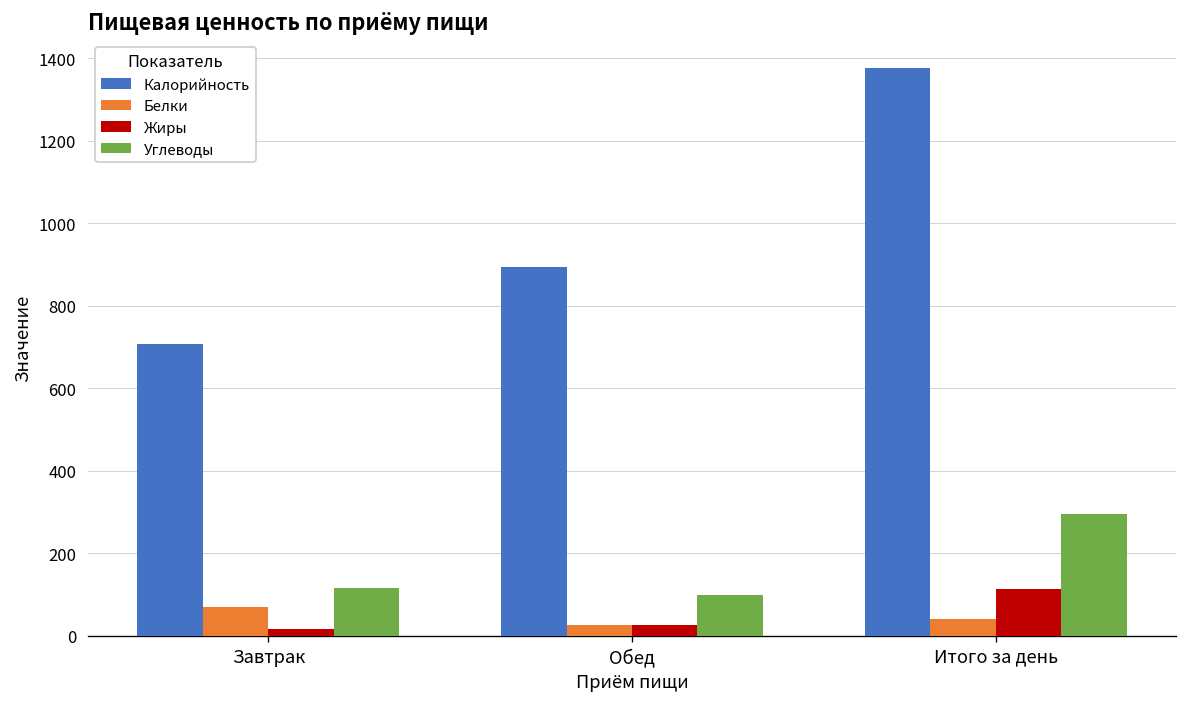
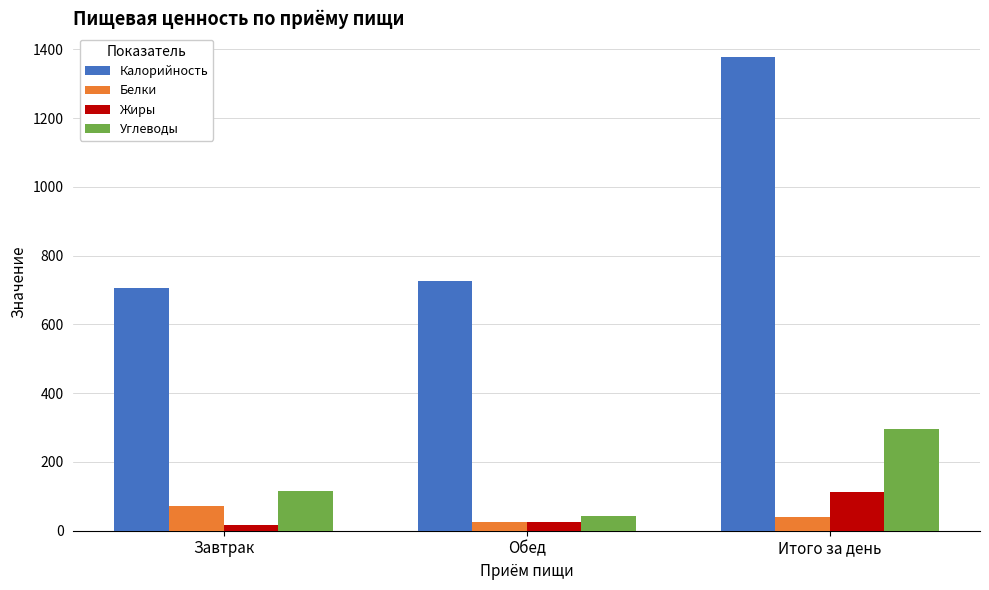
  {
    "Калорийность": {
      "Завтрак": 710,
-     "Обед": 890,
+     "Обед": 730,
      "Итого за день": 1380
    },
    "Белки": {
      "Завтрак": 70,
      "Обед": 30,
      "Итого за день": 40
    },
    "Жиры": {
      "Завтрак": 20,
      "Обед": 30,
      "Итого за день": 110
    },
    "Углеводы": {
      "Завтрак": 120,
-     "Обед": 100,
+     "Обед": 40,
      "Итого за день": 290
    }
  }
